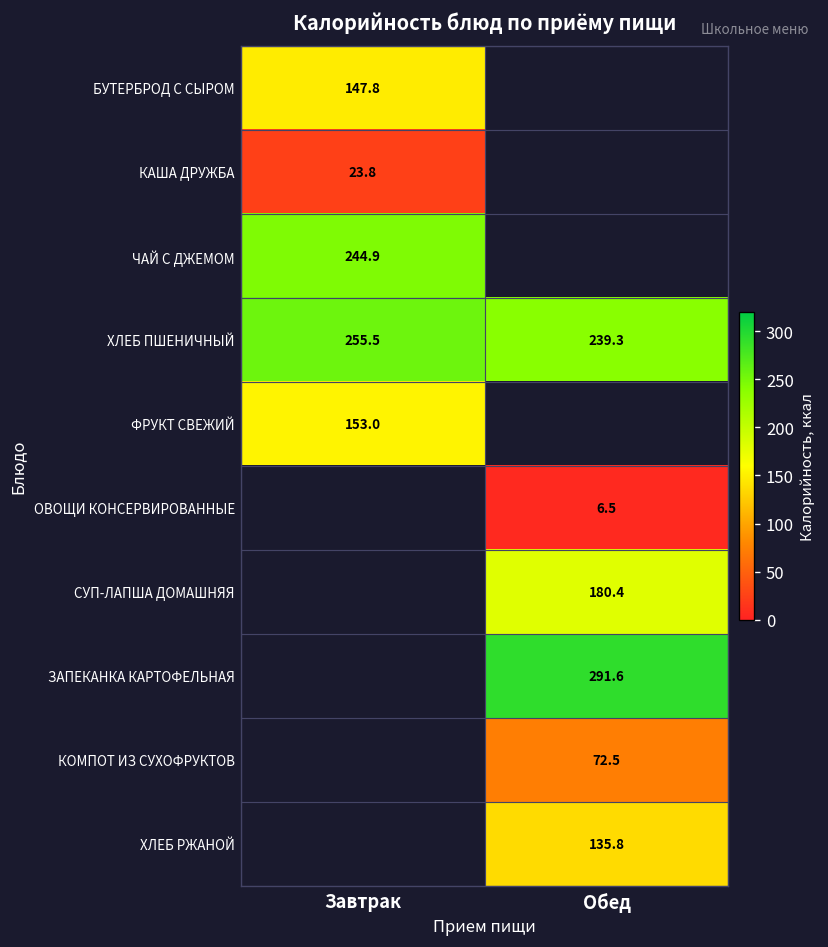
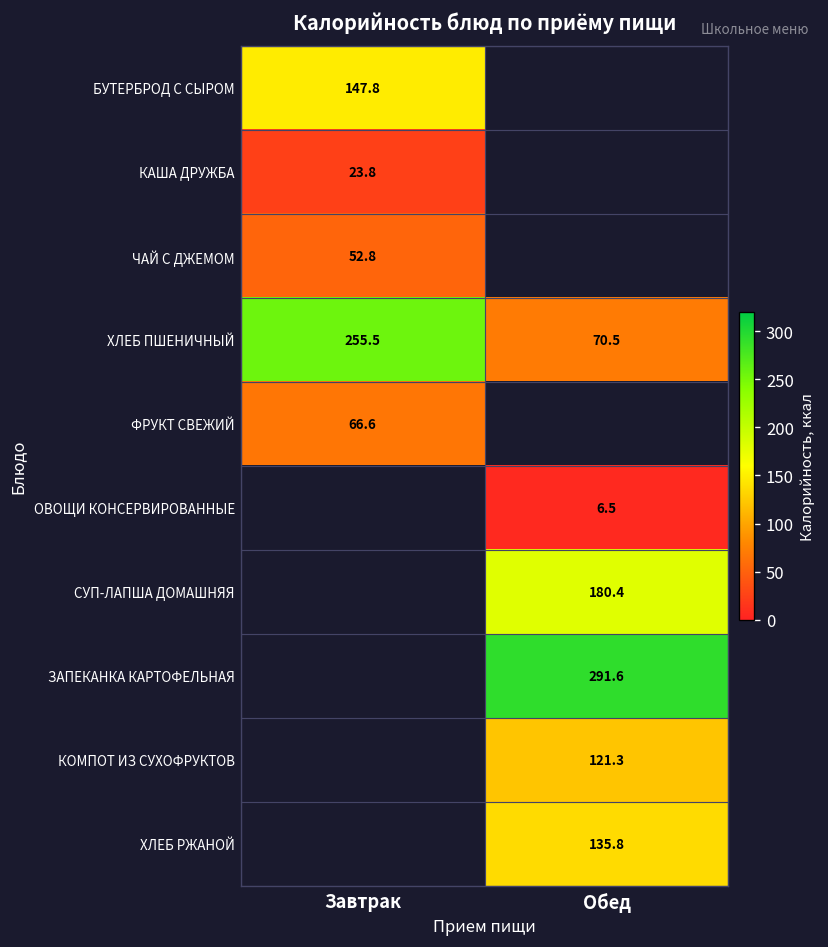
  {
    "БУТЕРБРОД С СЫРОМ": {
      "Завтрак": 147.8
    },
    "КАША ДРУЖБА": {
      "Завтрак": 23.8
    },
    "ЧАЙ С ДЖЕМОМ": {
-     "Завтрак": 244.9
+     "Завтрак": 52.8
    },
    "ХЛЕБ ПШЕНИЧНЫЙ": {
      "Завтрак": 255.5,
-     "Обед": 239.3
+     "Обед": 70.5
    },
    "ФРУКТ СВЕЖИЙ": {
-     "Завтрак": 153.0
+     "Завтрак": 66.6
    },
    "ОВОЩИ КОНСЕРВИРОВАННЫЕ": {
      "Обед": 6.5
    },
    "СУП-ЛАПША ДОМАШНЯЯ": {
      "Обед": 180.4
    },
    "ЗАПЕКАНКА КАРТОФЕЛЬНАЯ": {
      "Обед": 291.6
    },
    "КОМПОТ ИЗ СУХОФРУКТОВ": {
-     "Обед": 72.5
+     "Обед": 121.3
    },
    "ХЛЕБ РЖАНОЙ": {
      "Обед": 135.8
    }
  }
